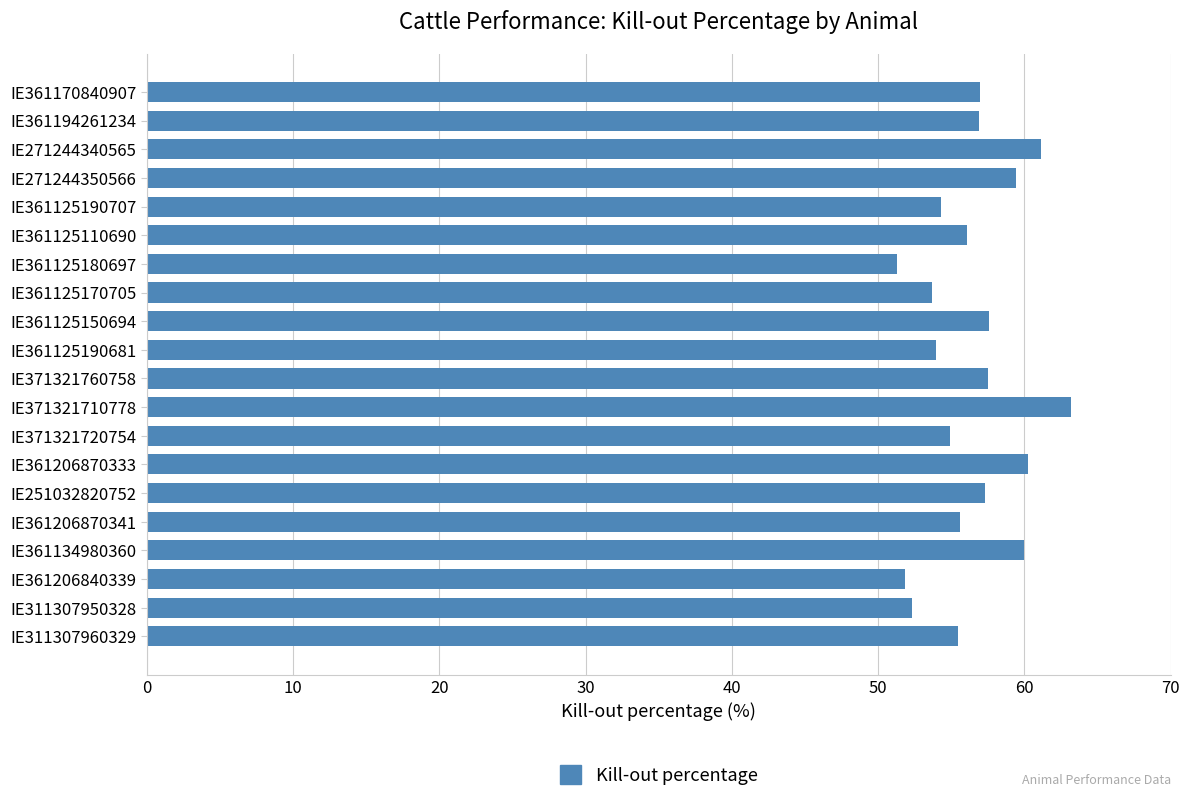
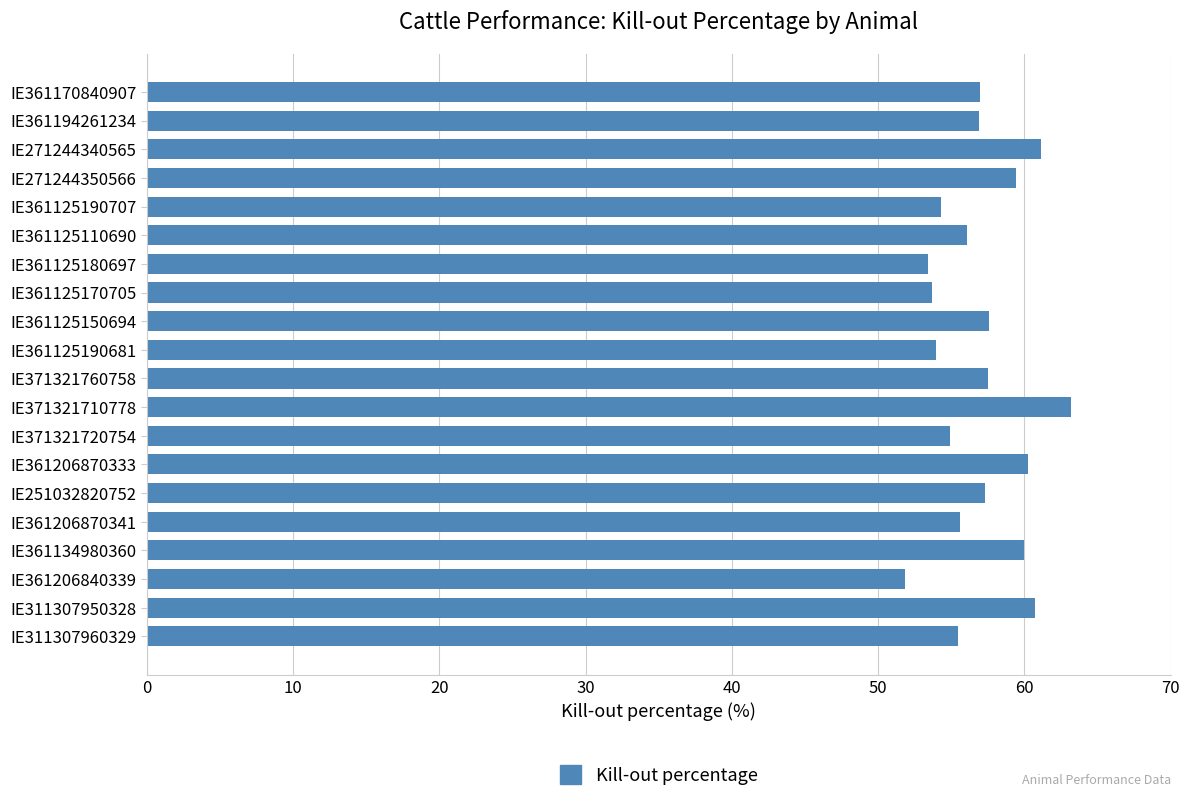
  {
    "IE361170840907": 56.9,
    "IE361194261234": 56.9,
    "IE271244340565": 61.2,
    "IE271244350566": 59.4,
    "IE361125190707": 54.3,
    "IE361125110690": 56.1,
-   "IE361125180697": 51.3,
+   "IE361125180697": 53.4,
    "IE361125170705": 53.7,
    "IE361125150694": 57.6,
    "IE361125190681": 54.0,
    "IE371321760758": 57.5,
    "IE371321710778": 63.2,
    "IE371321720754": 54.9,
    "IE361206870333": 60.3,
    "IE251032820752": 57.3,
    "IE361206870341": 55.6,
    "IE361134980360": 60.0,
    "IE361206840339": 51.8,
-   "IE311307950328": 52.3,
+   "IE311307950328": 60.7,
    "IE311307960329": 55.5
  }
